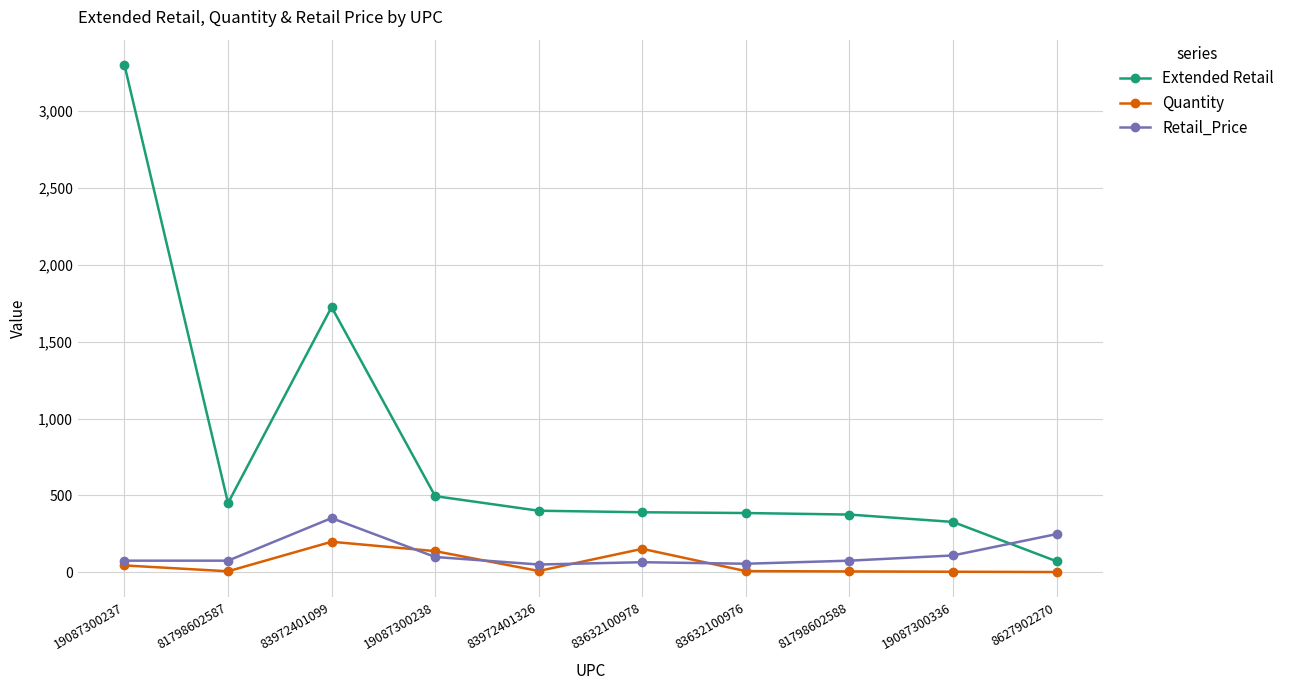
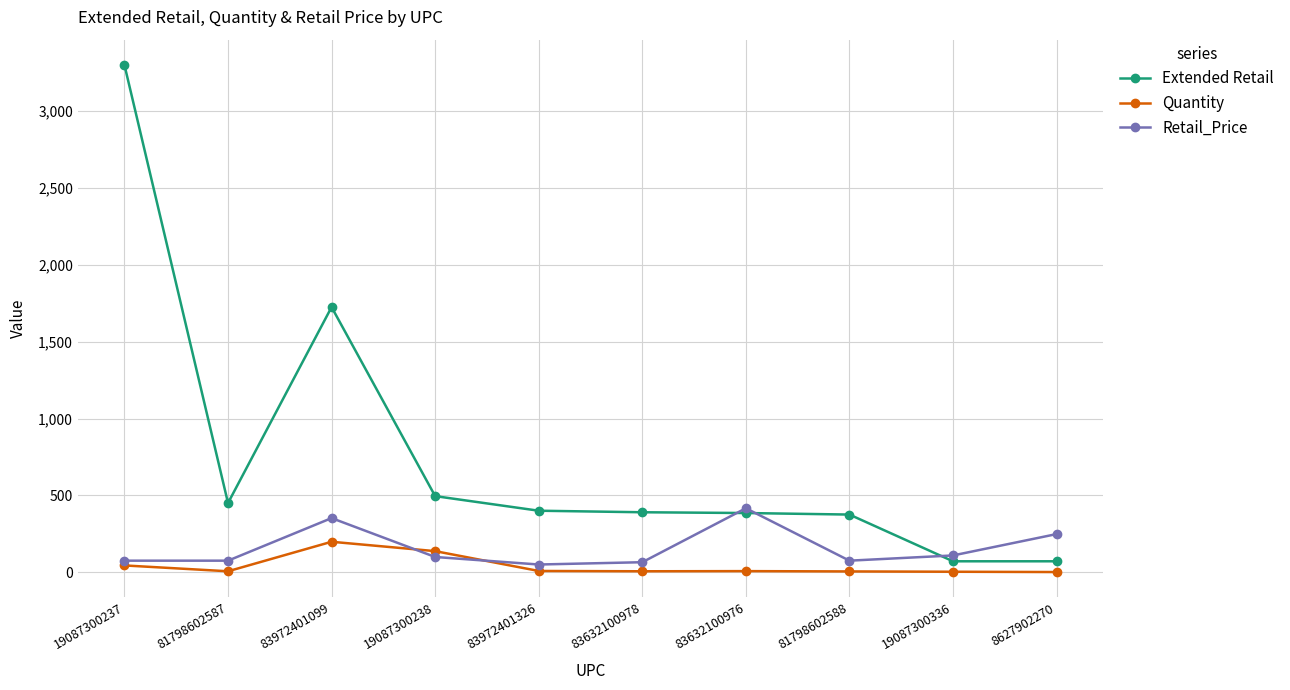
  {
    "Extended Retail": {
      "19087300237": "3,300",
      "81798602587": "450",
      "83972401099": "1,730",
      "19087300238": "500",
      "83972401326": "400",
      "83632100978": "390",
      "83632100976": "390",
      "81798602588": "380",
-     "19087300336": "330",
+     "19087300336": "70",
      "8627902270": "70"
    },
    "Quantity": {
      "19087300237": "40",
      "81798602587": "10",
      "83972401099": "200",
      "19087300238": "140",
      "83972401326": "10",
-     "83632100978": "150",
+     "83632100978": "10",
      "83632100976": "10",
      "81798602588": "10",
      "19087300336": "0",
      "8627902270": "0"
    },
    "Retail_Price": {
      "19087300237": "80",
      "81798602587": "80",
      "83972401099": "350",
      "19087300238": "100",
      "83972401326": "50",
      "83632100978": "70",
-     "83632100976": "60",
+     "83632100976": "420",
      "81798602588": "80",
      "19087300336": "110",
      "8627902270": "250"
    }
  }
